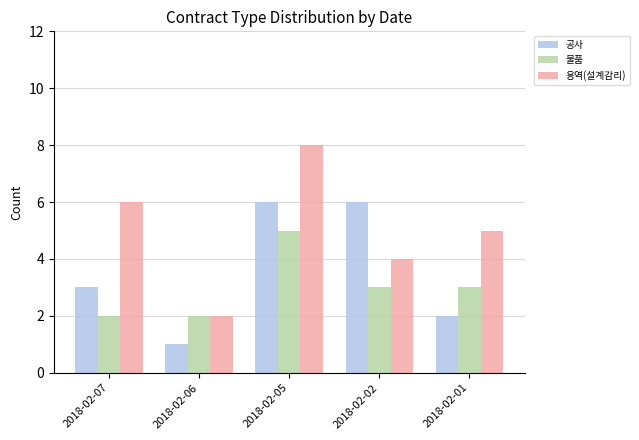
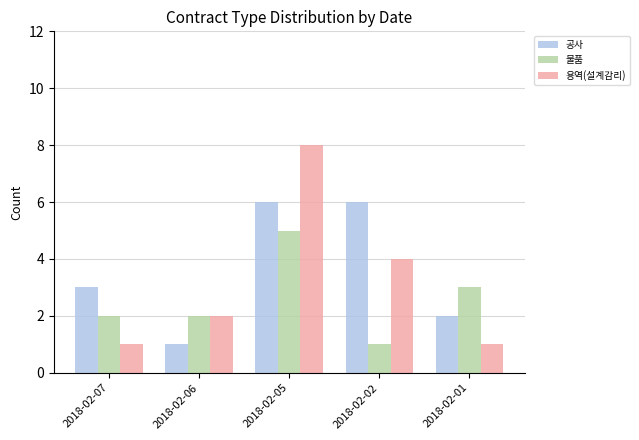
  {
    "공사": {
      "2018-02-07": 3,
      "2018-02-06": 1,
      "2018-02-05": 6,
      "2018-02-02": 6,
      "2018-02-01": 2
    },
    "물품": {
      "2018-02-07": 2,
      "2018-02-06": 2,
      "2018-02-05": 5,
-     "2018-02-02": 3,
+     "2018-02-02": 1,
      "2018-02-01": 3
    },
    "용역(설계감리)": {
-     "2018-02-07": 6,
+     "2018-02-07": 1,
      "2018-02-06": 2,
      "2018-02-05": 8,
      "2018-02-02": 4,
-     "2018-02-01": 5
+     "2018-02-01": 1
    }
  }
